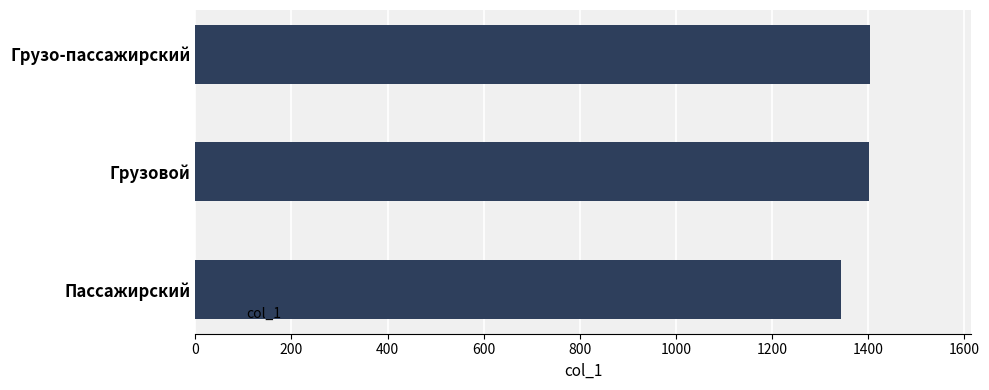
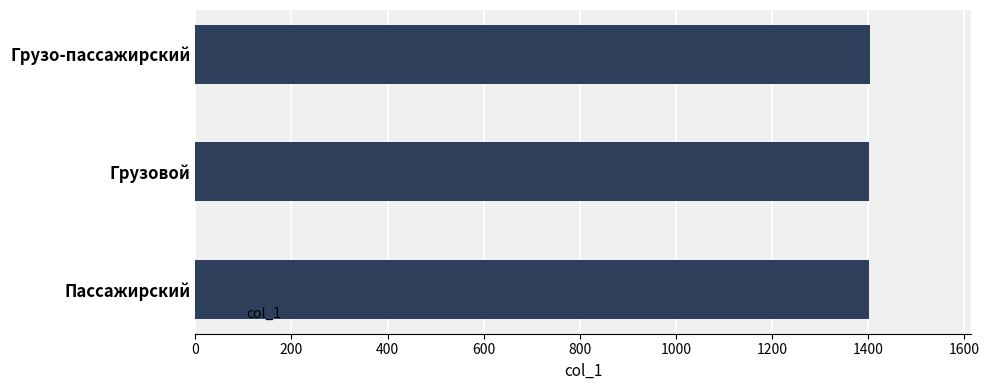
  {
    "Грузо-пассажирский": 1400,
    "Грузовой": 1400,
-   "Пассажирский": 1340
+   "Пассажирский": 1400
  }
